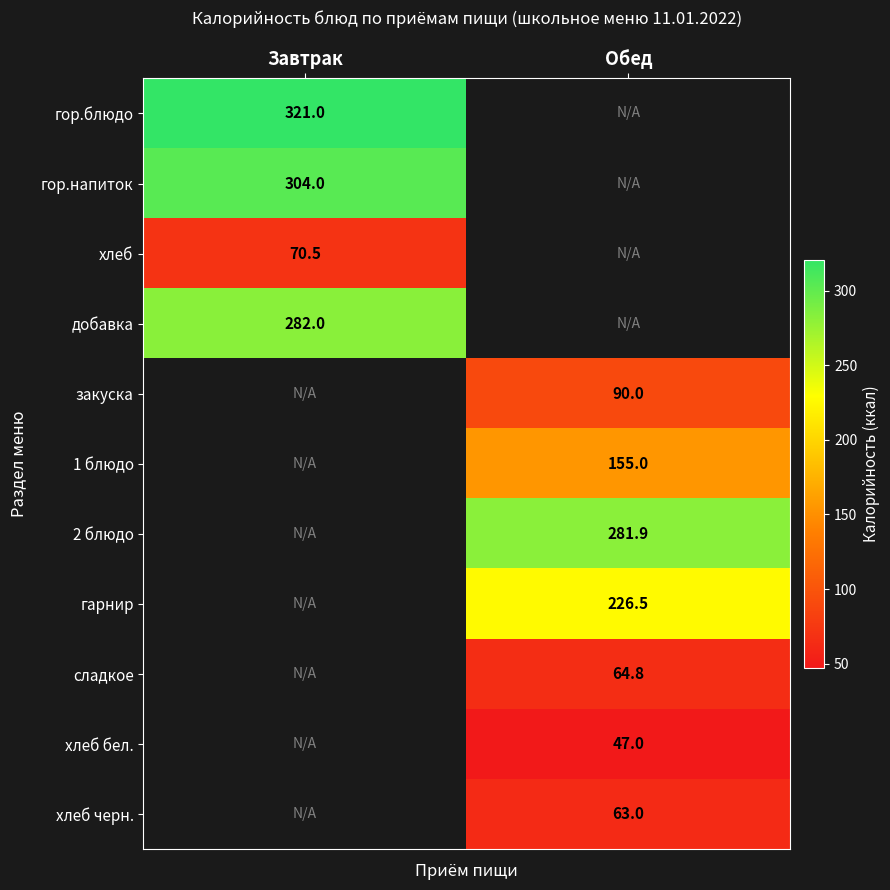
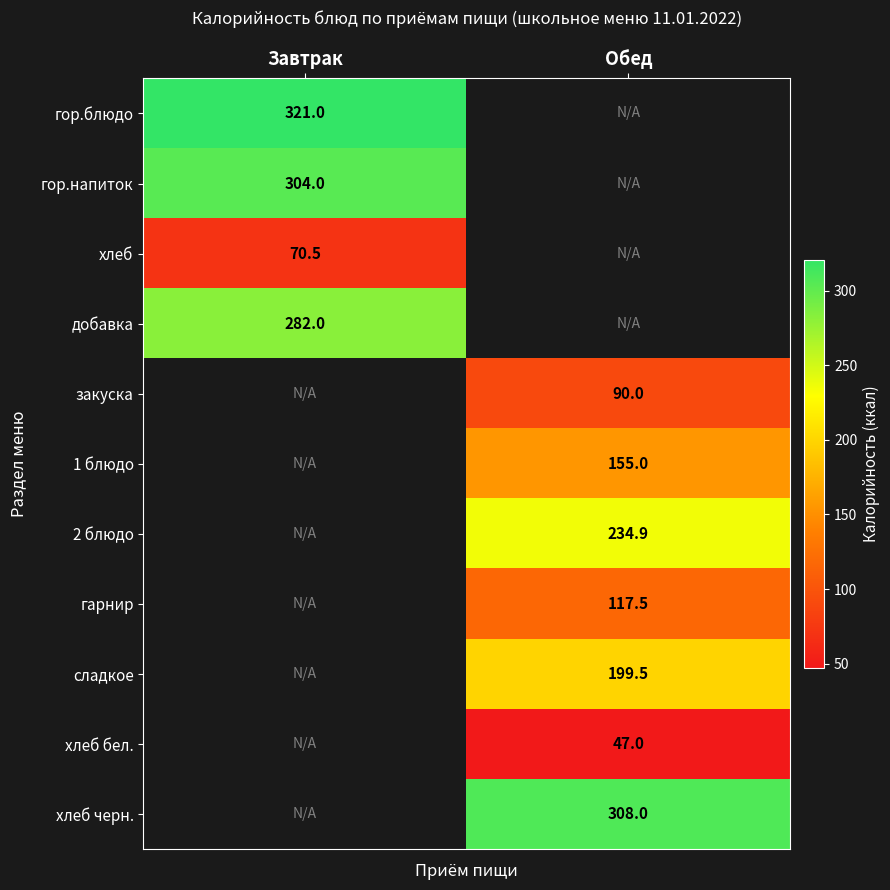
  {
    "гор.блюдо": {
      "Завтрак": 321.0
    },
    "гор.напиток": {
      "Завтрак": 304.0
    },
    "хлеб": {
      "Завтрак": 70.5
    },
    "добавка": {
      "Завтрак": 282.0
    },
    "закуска": {
      "Обед": 90.0
    },
    "1 блюдо": {
      "Обед": 155.0
    },
    "2 блюдо": {
-     "Обед": 281.9
+     "Обед": 234.9
    },
    "гарнир": {
-     "Обед": 226.5
+     "Обед": 117.5
    },
    "сладкое": {
-     "Обед": 64.8
+     "Обед": 199.5
    },
    "хлеб бел.": {
      "Обед": 47.0
    },
    "хлеб черн.": {
-     "Обед": 63.0
+     "Обед": 308.0
    }
  }
